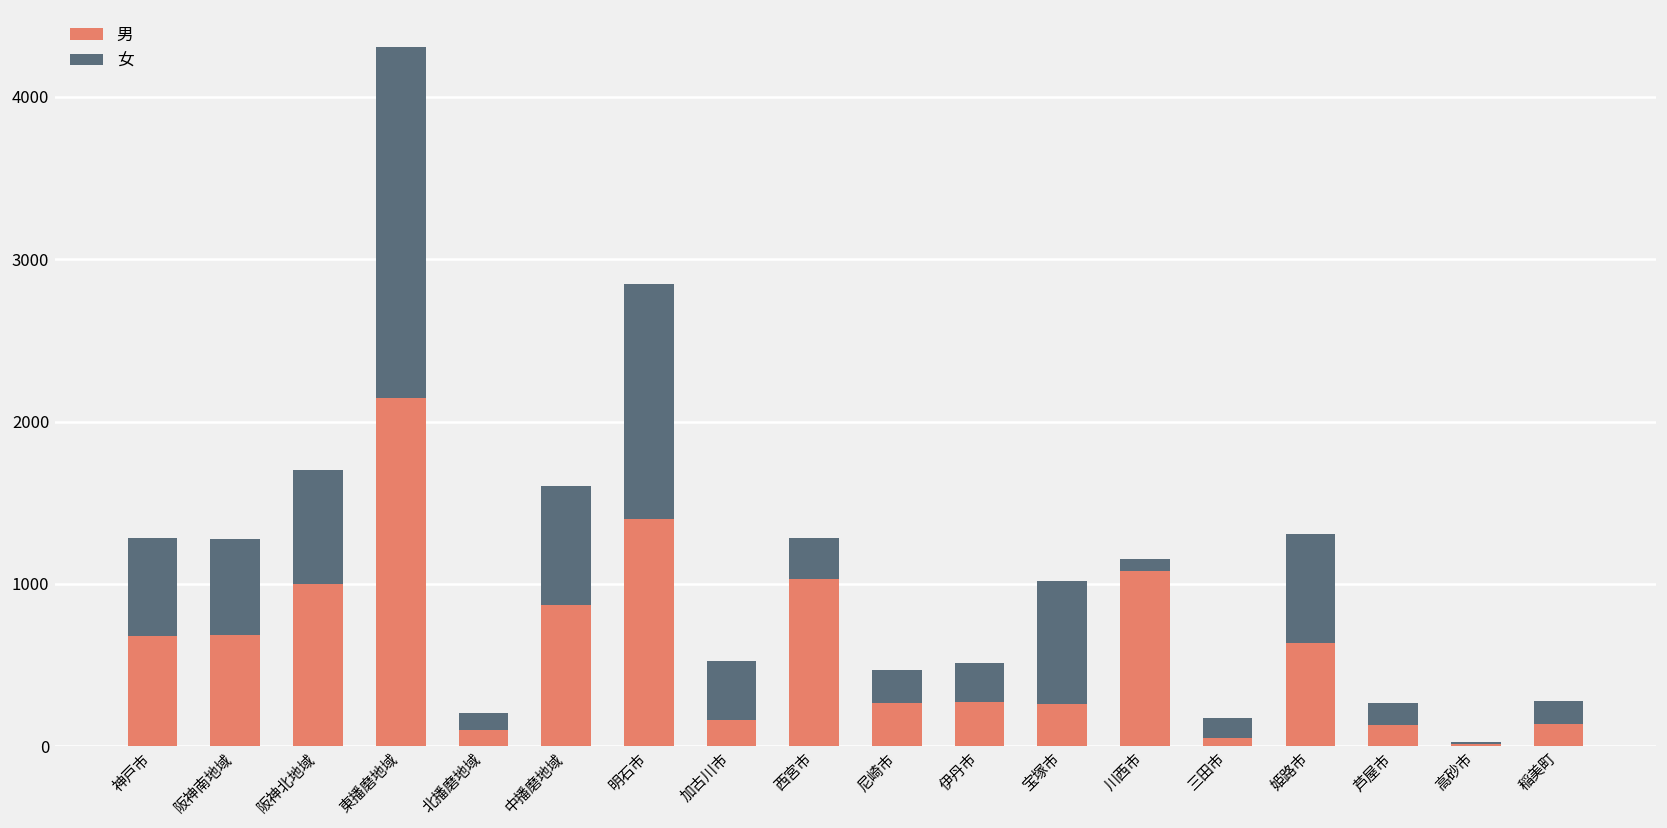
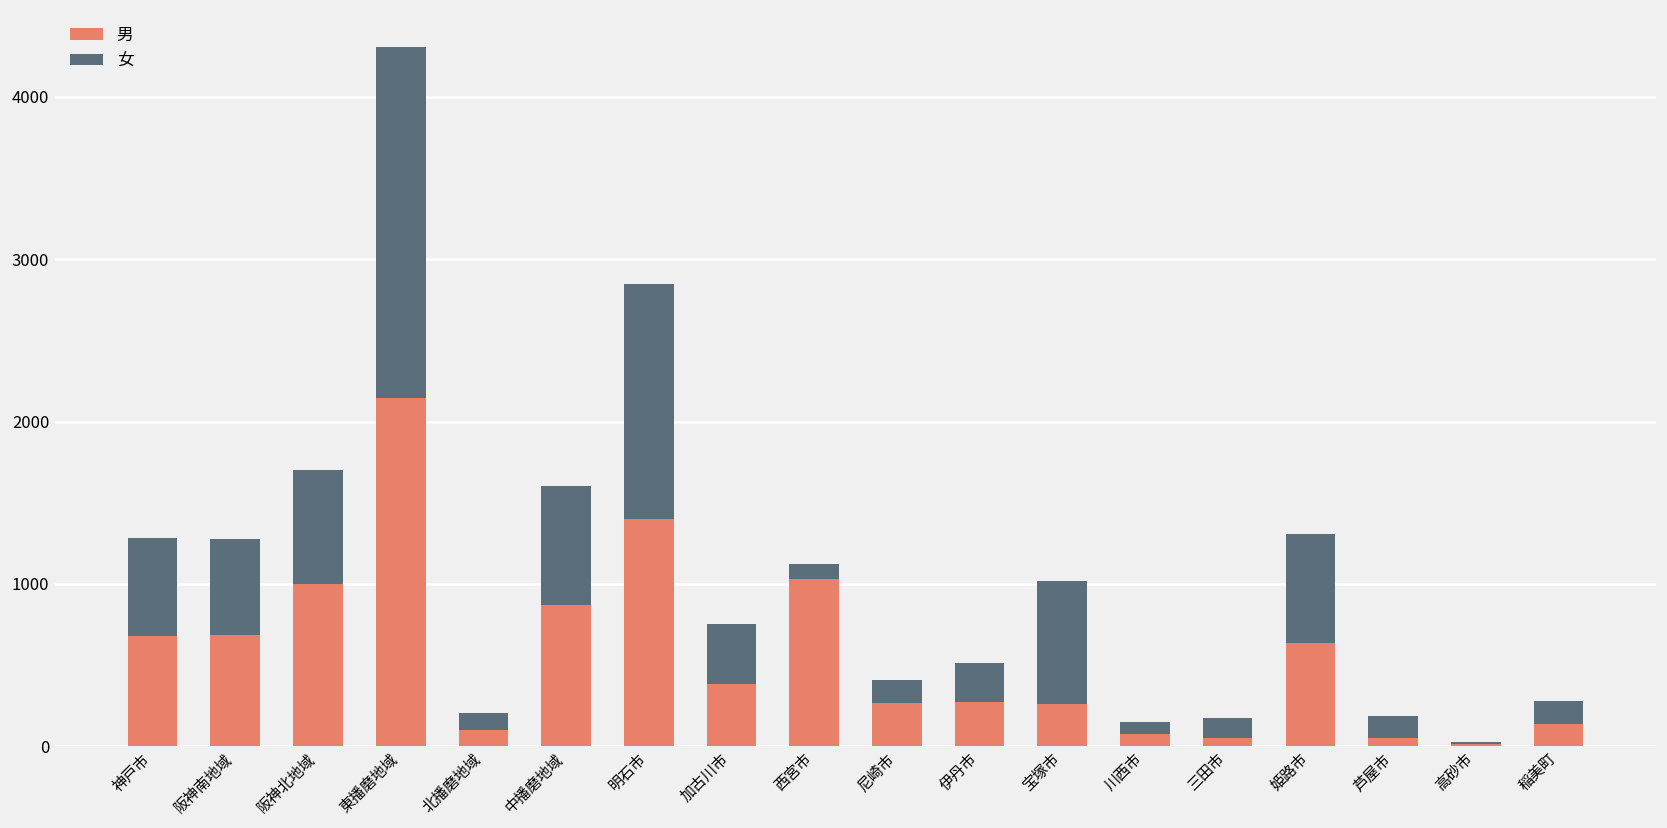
  {
    "男": {
      "神戸市": 680,
      "阪神南地域": 690,
      "阪神北地域": 1000,
      "東播磨地域": 2150,
      "北播磨地域": 100,
      "中播磨地域": 870,
      "明石市": 1400,
-     "加古川市": 160,
+     "加古川市": 390,
      "西宮市": 1030,
      "尼崎市": 270,
      "伊丹市": 270,
      "宝塚市": 260,
-     "川西市": 1080,
+     "川西市": 80,
      "三田市": 50,
      "姫路市": 640,
-     "芦屋市": 130,
+     "芦屋市": 50,
      "稲美町": 140
    },
    "女": {
      "神戸市": 600,
      "阪神南地域": 590,
      "阪神北地域": 700,
      "東播磨地域": 2160,
      "北播磨地域": 100,
      "中播磨地域": 730,
      "明石市": 1440,
      "加古川市": 370,
-     "西宮市": 250,
-     "尼崎市": 200,
+     "西宮市": 100,
+     "尼崎市": 140,
      "伊丹市": 240,
      "宝塚市": 750,
      "川西市": 70,
      "三田市": 120,
      "姫路市": 670,
      "芦屋市": 130,
      "稲美町": 140
    }
  }
